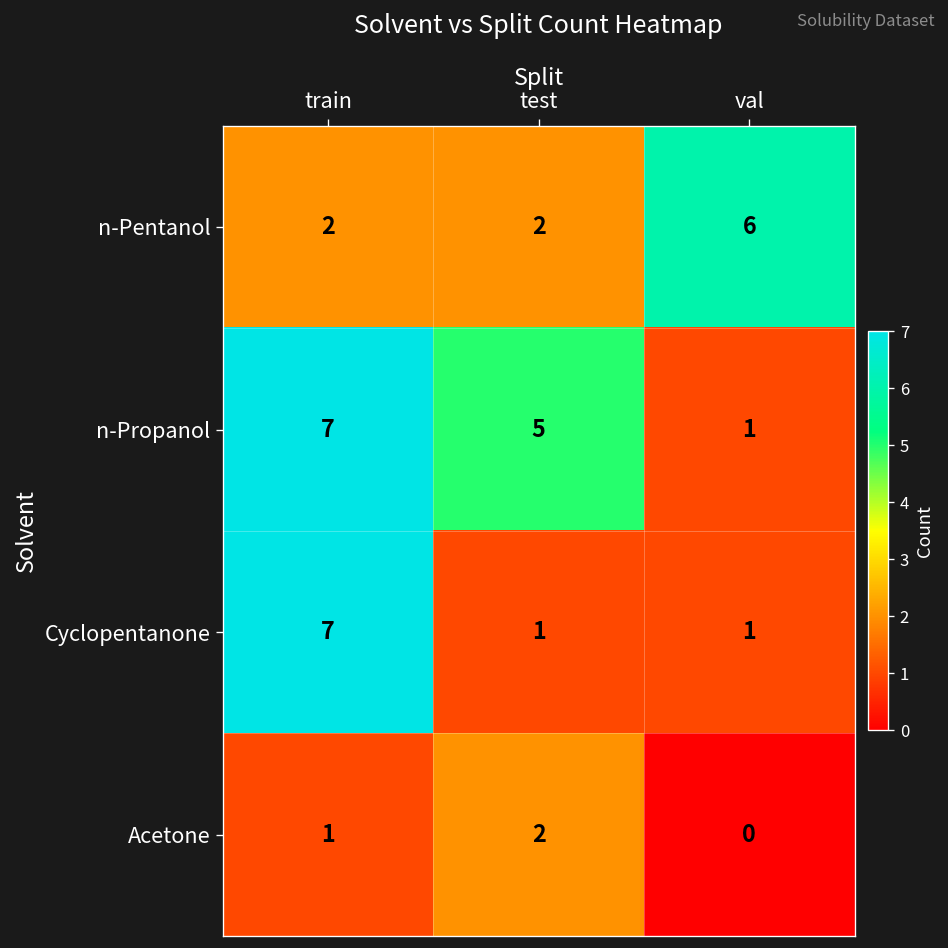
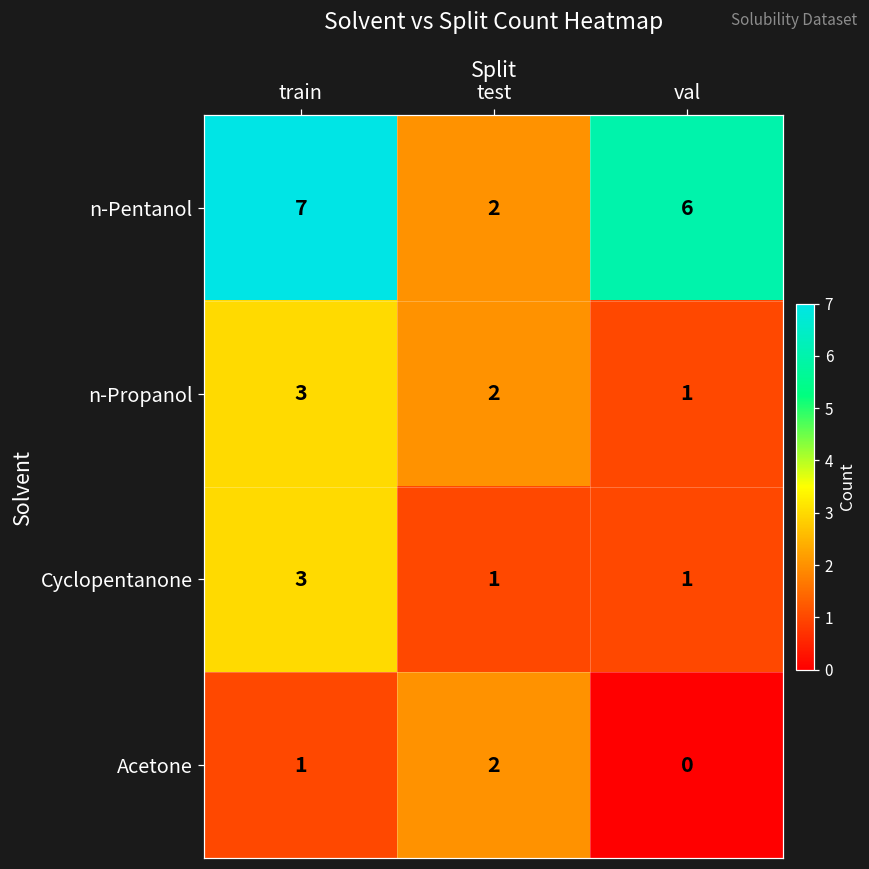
  {
    "n-Pentanol": {
-     "train": 2,
+     "train": 7,
      "test": 2,
      "val": 6
    },
    "n-Propanol": {
-     "train": 7,
-     "test": 5,
+     "train": 3,
+     "test": 2,
      "val": 1
    },
    "Cyclopentanone": {
-     "train": 7,
+     "train": 3,
      "test": 1,
      "val": 1
    },
    "Acetone": {
      "train": 1,
      "test": 2,
      "val": 0
    }
  }
